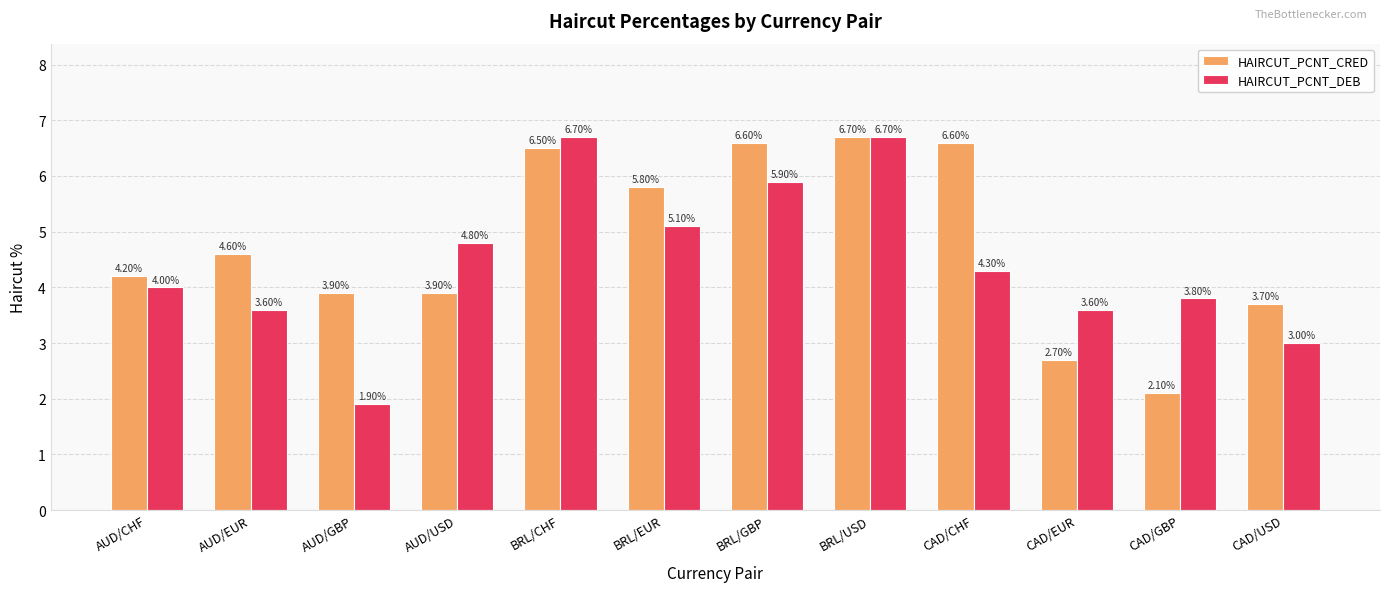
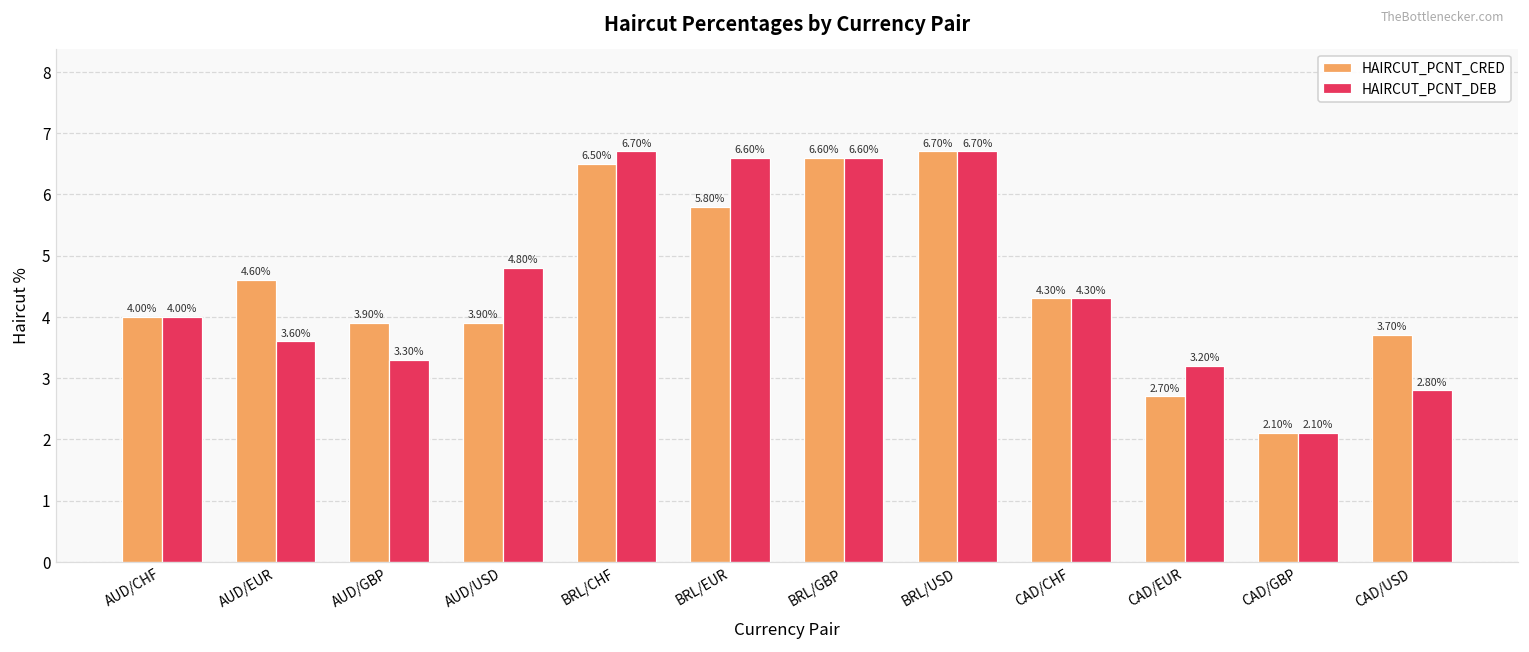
  {
    "HAIRCUT_PCNT_CRED": {
-     "AUD/CHF": "4.20%",
+     "AUD/CHF": "4.00%",
      "AUD/EUR": "4.60%",
      "AUD/GBP": "3.90%",
      "AUD/USD": "3.90%",
      "BRL/CHF": "6.50%",
      "BRL/EUR": "5.80%",
      "BRL/GBP": "6.60%",
      "BRL/USD": "6.70%",
-     "CAD/CHF": "6.60%",
+     "CAD/CHF": "4.30%",
      "CAD/EUR": "2.70%",
      "CAD/GBP": "2.10%",
      "CAD/USD": "3.70%"
    },
    "HAIRCUT_PCNT_DEB": {
      "AUD/CHF": "4.00%",
      "AUD/EUR": "3.60%",
-     "AUD/GBP": "1.90%",
+     "AUD/GBP": "3.30%",
      "AUD/USD": "4.80%",
      "BRL/CHF": "6.70%",
-     "BRL/EUR": "5.10%",
-     "BRL/GBP": "5.90%",
+     "BRL/EUR": "6.60%",
+     "BRL/GBP": "6.60%",
      "BRL/USD": "6.70%",
      "CAD/CHF": "4.30%",
-     "CAD/EUR": "3.60%",
-     "CAD/GBP": "3.80%",
-     "CAD/USD": "3.00%"
+     "CAD/EUR": "3.20%",
+     "CAD/GBP": "2.10%",
+     "CAD/USD": "2.80%"
    }
  }
